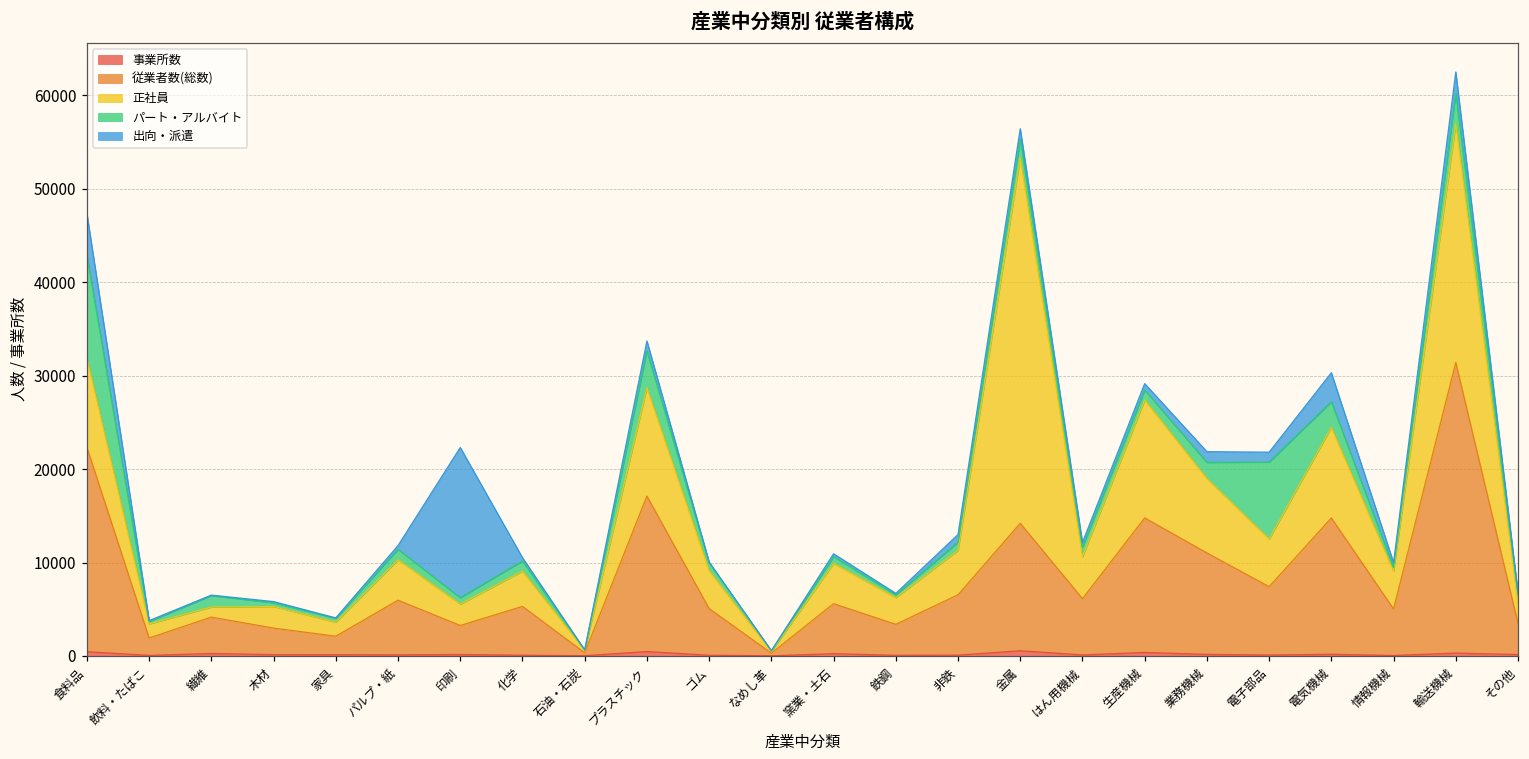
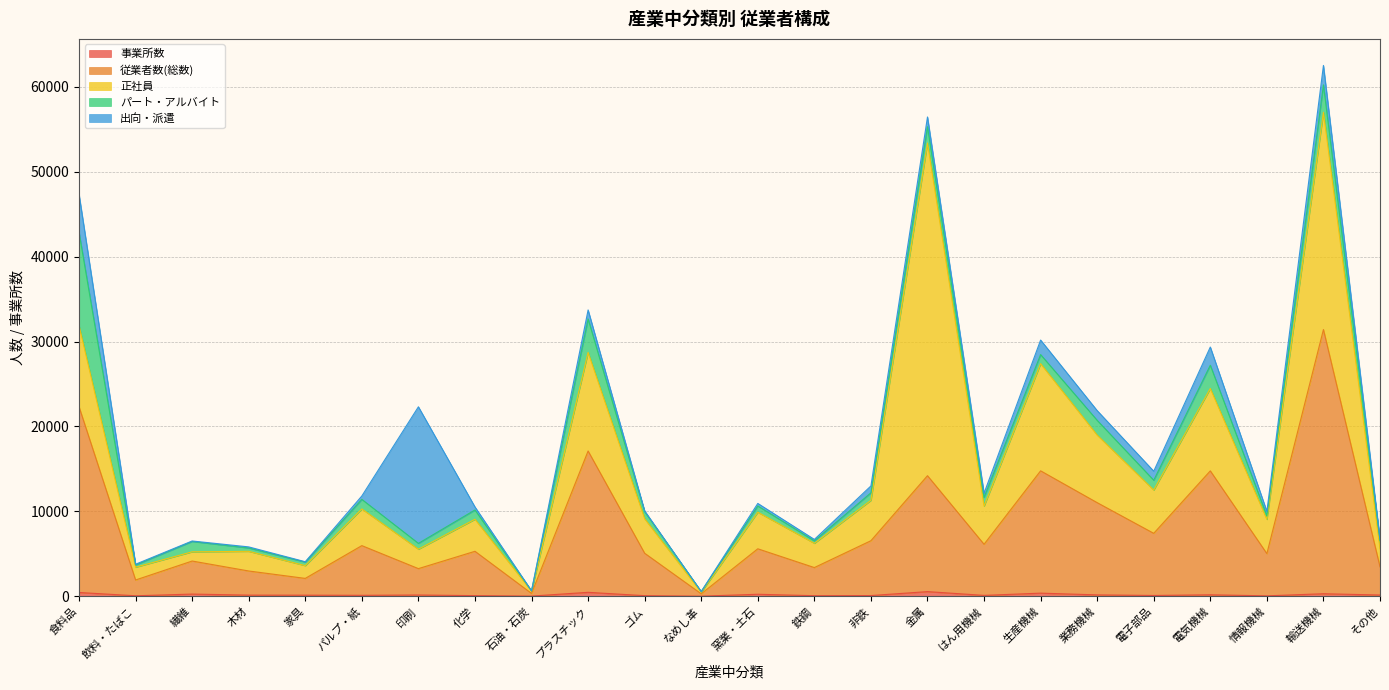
  {
    "正社員": {
      "食料品": 10000,
      "繊維": 1000,
      "木材": 2000,
      "家具": 2000,
      "パルプ・紙": 4000,
      "印刷": 2000,
      "化学": 4000,
      "プラスチック": 12000,
      "ゴム": 4000,
      "窯業・土石": 4000,
      "非鉄": 5000,
      "金属": 39000,
      "はん用機械": 4000,
      "生産機械": 13000,
      "業務機械": 8000,
      "電子部品": 5000,
      "電気機械": 10000,
      "情報機械": 4000,
      "輸送機械": 26000,
      "その他": 2000
    },
    "パート・アルバイト": {
      "食料品": 11000,
      "パルプ・紙": 1000,
      "印刷": 1000,
      "化学": 1000,
      "プラスチック": 4000,
      "窯業・土石": 1000,
      "非鉄": 1000,
      "金属": 2000,
      "はん用機械": 1000,
      "生産機械": 1000,
      "業務機械": 2000,
-     "電子部品": 8000,
+     "電子部品": 1000,
      "電気機械": 3000,
      "情報機械": 0,
      "輸送機械": 3000
    },
    "出向・派遣": {
      "食料品": 4000,
      "パルプ・紙": 0,
      "印刷": 16000,
      "化学": 0,
      "プラスチック": 1000,
      "窯業・土石": 0,
      "非鉄": 1000,
      "金属": 1000,
      "はん用機械": 0,
-     "生産機械": 1000,
+     "生産機械": 2000,
      "業務機械": 1000,
      "電子部品": 1000,
-     "電気機械": 3000,
+     "電気機械": 2000,
      "情報機械": 1000,
      "輸送機械": 2000
    }
  }
